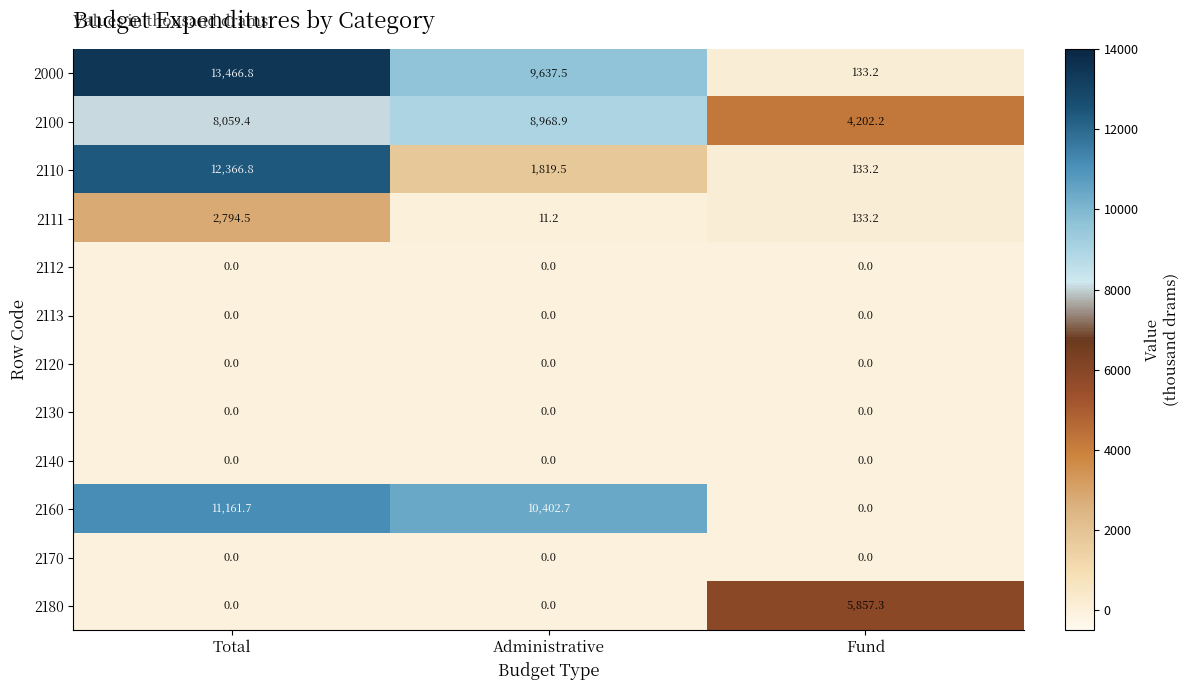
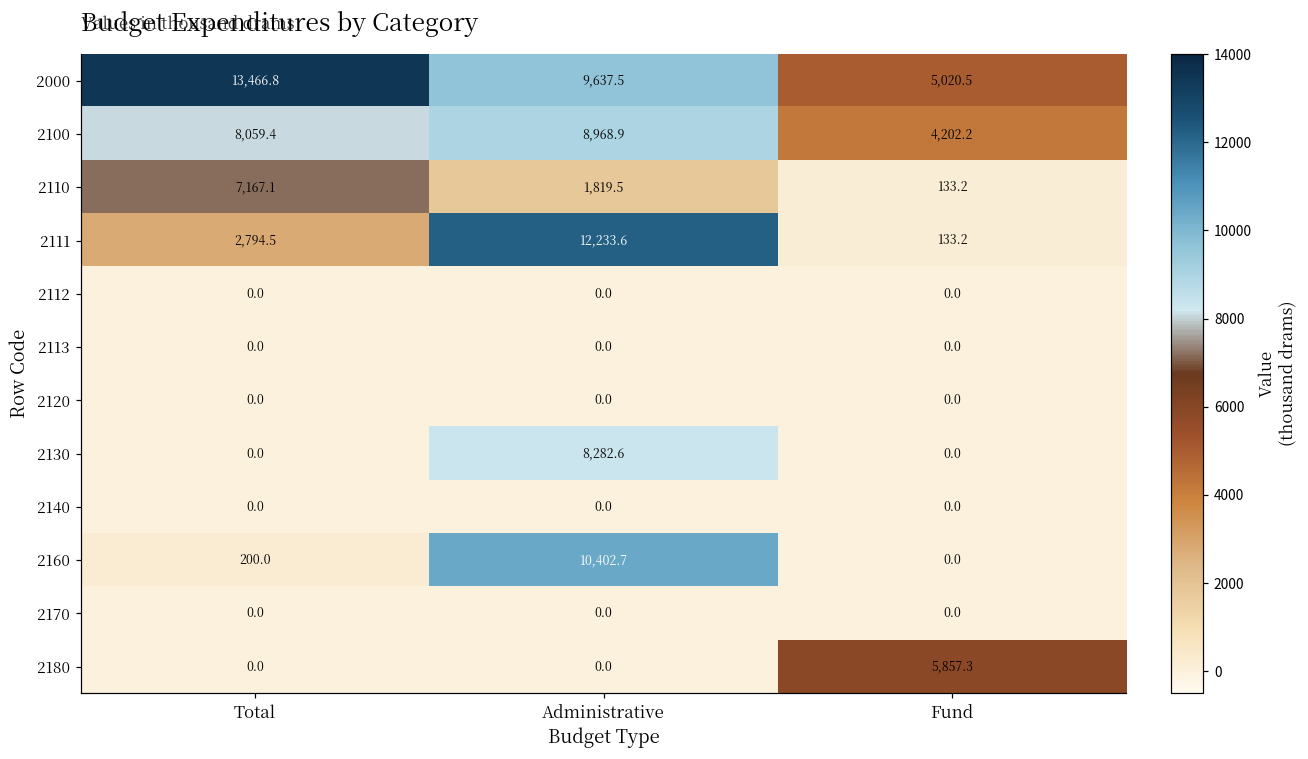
  {
    "2000": {
      "Total": "13,466.8",
      "Administrative": "9,637.5",
-     "Fund": "133.2"
+     "Fund": "5,020.5"
    },
    "2100": {
      "Total": "8,059.4",
      "Administrative": "8,968.9",
      "Fund": "4,202.2"
    },
    "2110": {
-     "Total": "12,366.8",
+     "Total": "7,167.1",
      "Administrative": "1,819.5",
      "Fund": "133.2"
    },
    "2111": {
      "Total": "2,794.5",
-     "Administrative": "11.2",
+     "Administrative": "12,233.6",
      "Fund": "133.2"
    },
    "2112": {
      "Total": "0.0",
      "Administrative": "0.0",
      "Fund": "0.0"
    },
    "2113": {
      "Total": "0.0",
      "Administrative": "0.0",
      "Fund": "0.0"
    },
    "2120": {
      "Total": "0.0",
      "Administrative": "0.0",
      "Fund": "0.0"
    },
    "2130": {
      "Total": "0.0",
-     "Administrative": "0.0",
+     "Administrative": "8,282.6",
      "Fund": "0.0"
    },
    "2140": {
      "Total": "0.0",
      "Administrative": "0.0",
      "Fund": "0.0"
    },
    "2160": {
-     "Total": "11,161.7",
+     "Total": "200.0",
      "Administrative": "10,402.7",
      "Fund": "0.0"
    },
    "2170": {
      "Total": "0.0",
      "Administrative": "0.0",
      "Fund": "0.0"
    },
    "2180": {
      "Total": "0.0",
      "Administrative": "0.0",
      "Fund": "5,857.3"
    }
  }
